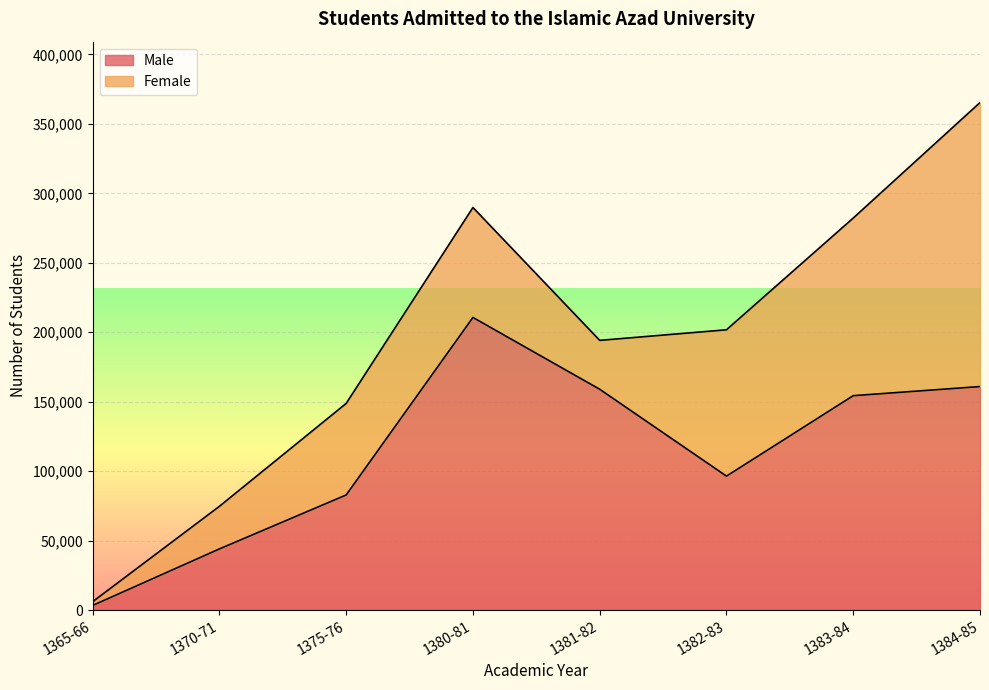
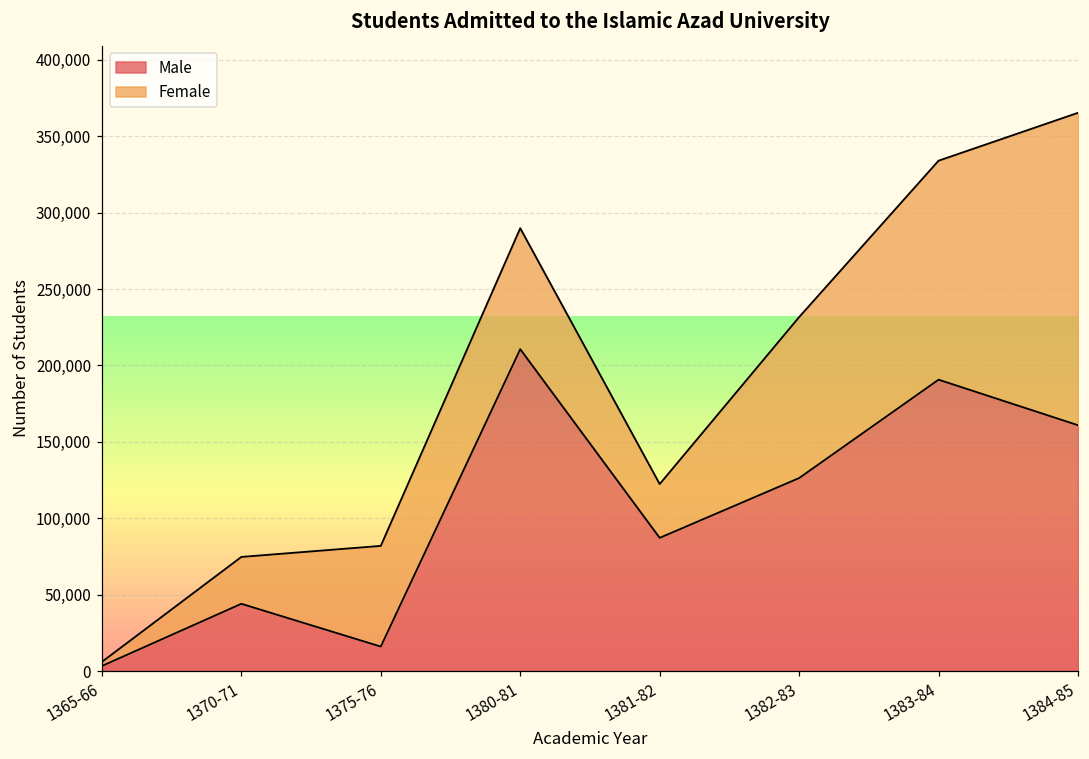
  {
    "Male": {
      "1365-66": "3,000",
      "1370-71": "44,000",
-     "1375-76": "83,000",
+     "1375-76": "16,000",
      "1380-81": "211,000",
-     "1381-82": "159,000",
-     "1382-83": "96,000",
-     "1383-84": "154,000",
+     "1381-82": "87,000",
+     "1382-83": "126,000",
+     "1383-84": "191,000",
      "1384-85": "161,000"
    },
    "Female": {
      "1365-66": "3,000",
      "1370-71": "31,000",
      "1375-76": "66,000",
      "1380-81": "79,000",
      "1381-82": "35,000",
      "1382-83": "105,000",
-     "1383-84": "128,000",
+     "1383-84": "143,000",
      "1384-85": "204,000"
    }
  }
